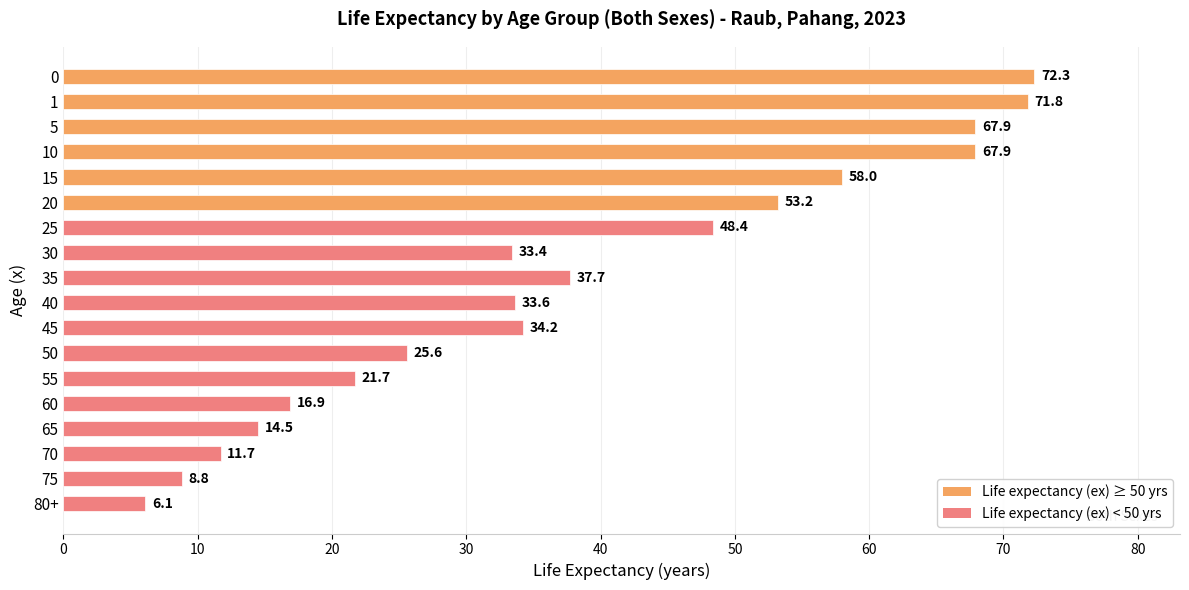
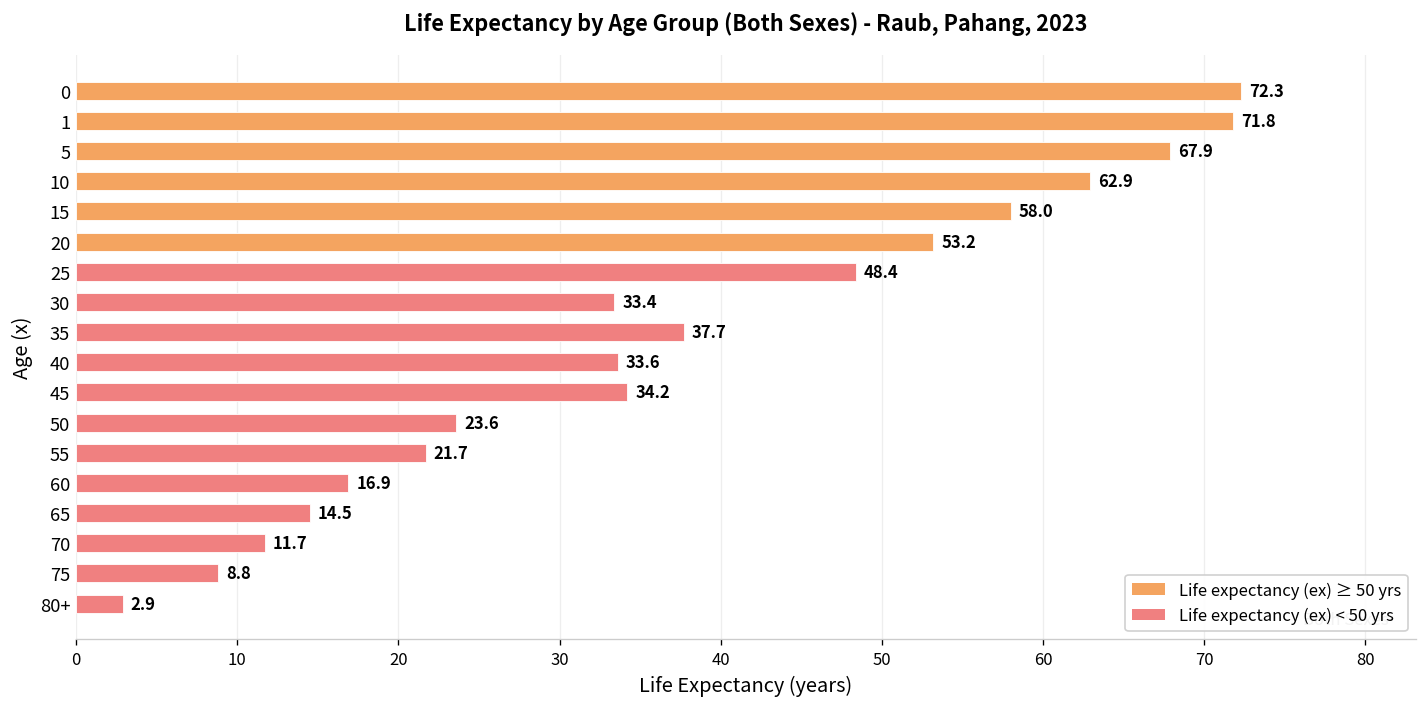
  {
    "0": 72.3,
    "1": 71.8,
    "5": 67.9,
-   "10": 67.9,
+   "10": 62.9,
    "15": 58.0,
    "20": 53.2,
    "25": 48.4,
    "30": 33.4,
    "35": 37.7,
    "40": 33.6,
    "45": 34.2,
-   "50": 25.6,
+   "50": 23.6,
    "55": 21.7,
    "60": 16.9,
    "65": 14.5,
    "70": 11.7,
    "75": 8.8,
-   "80+": 6.1
+   "80+": 2.9
  }
